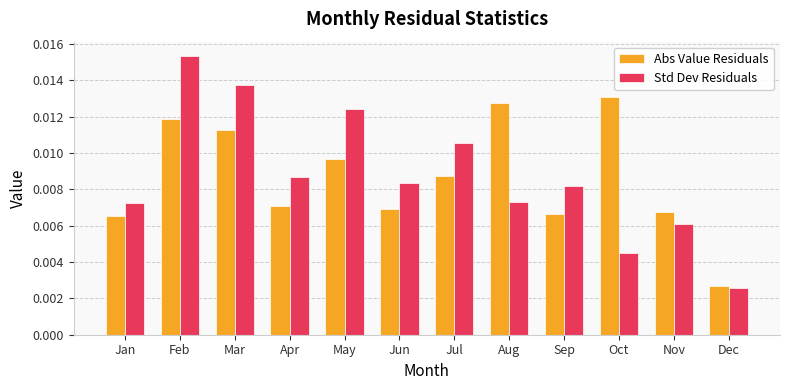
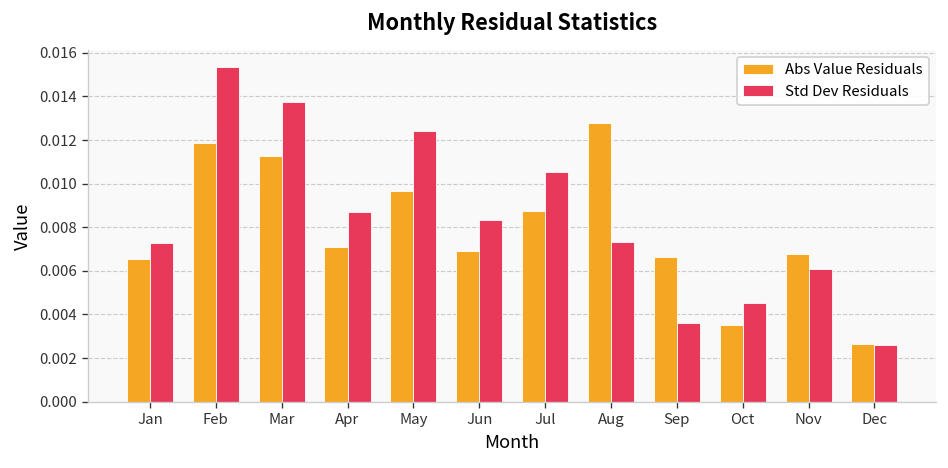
  {
    "Abs Value Residuals": {
      "Jan": 0.0066,
      "Feb": 0.0118,
      "Mar": 0.0113,
      "Apr": 0.0071,
      "May": 0.0097,
      "Jun": 0.0069,
      "Jul": 0.0087,
      "Aug": 0.0128,
      "Sep": 0.0067,
-     "Oct": 0.0131,
+     "Oct": 0.0035,
      "Nov": 0.0068,
      "Dec": 0.0027
    },
    "Std Dev Residuals": {
      "Jan": 0.0073,
      "Feb": 0.0154,
      "Mar": 0.0137,
      "Apr": 0.0087,
      "May": 0.0124,
      "Jun": 0.0084,
      "Jul": 0.0106,
      "Aug": 0.0073,
-     "Sep": 0.0082,
+     "Sep": 0.0036,
      "Oct": 0.0045,
      "Nov": 0.0061,
      "Dec": 0.0026
    }
  }
